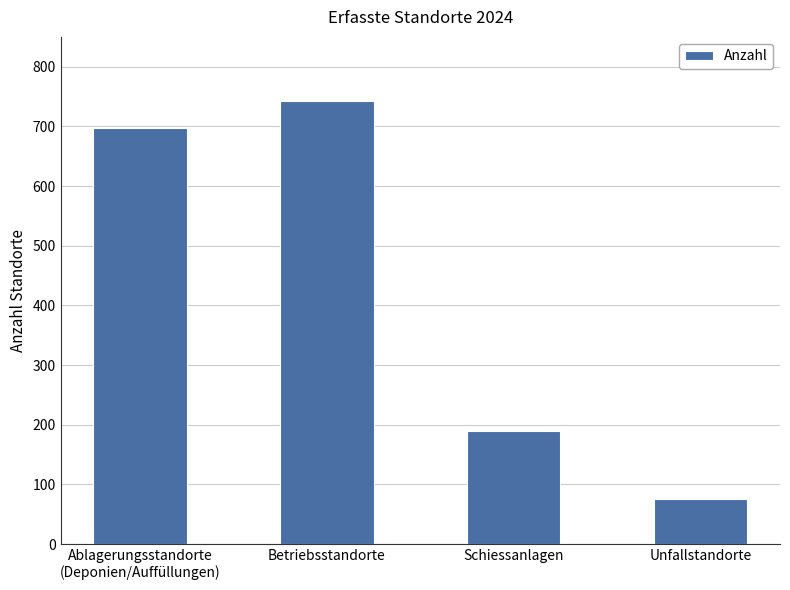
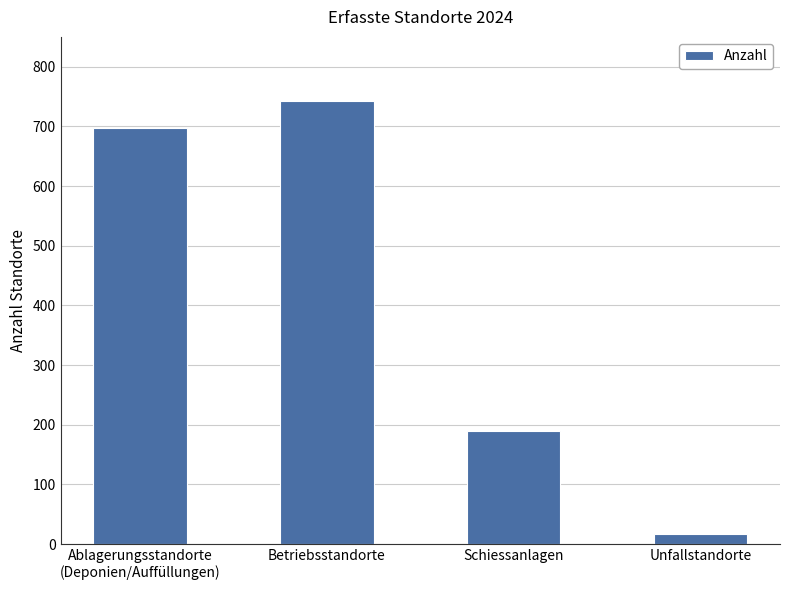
  {
    "Ablagerungsstandorte (Deponien/Auffüllungen)": 700,
    "Betriebsstandorte": 740,
    "Schiessanlagen": 190,
-   "Unfallstandorte": 80
+   "Unfallstandorte": 20
  }
